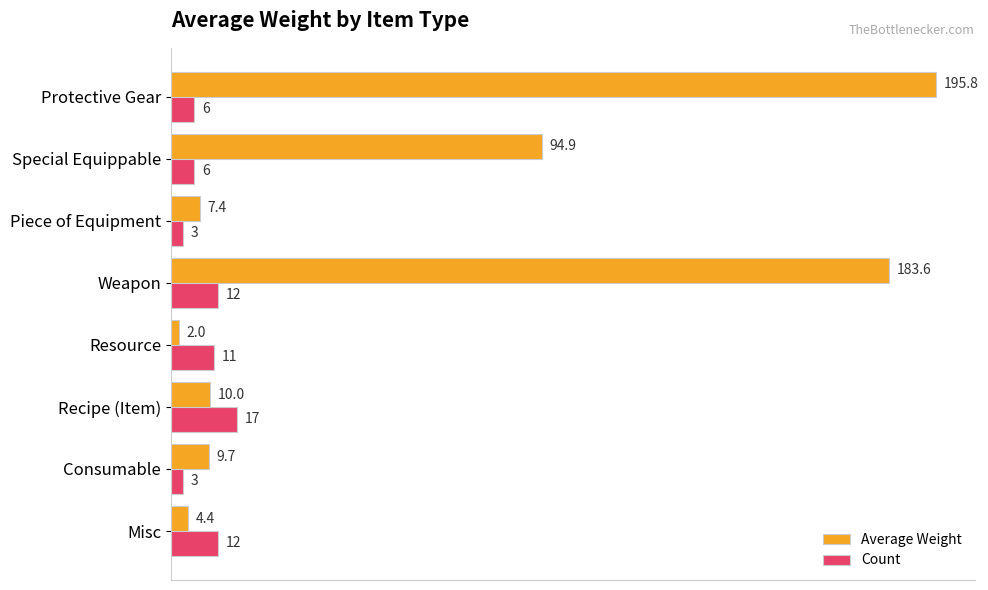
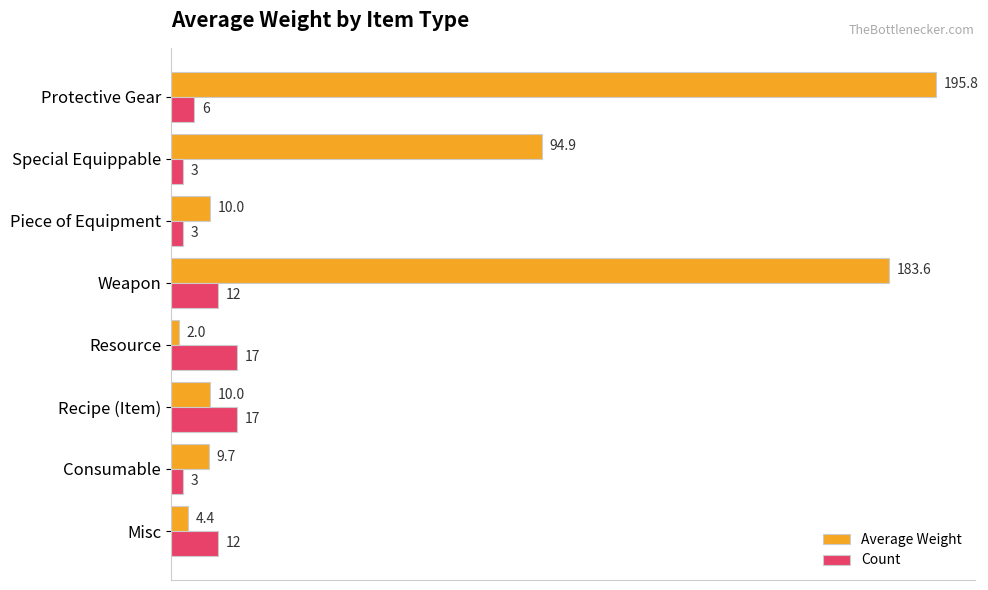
  {
    "Average Weight": {
      "Protective Gear": 195.8,
      "Special Equippable": 94.9,
-     "Piece of Equipment": 7.4,
+     "Piece of Equipment": 10.0,
      "Weapon": 183.6,
      "Resource": 2.0,
      "Recipe (Item)": 10.0,
      "Consumable": 9.7,
      "Misc": 4.4
    },
    "Count": {
      "Protective Gear": 6,
-     "Special Equippable": 6,
+     "Special Equippable": 3,
      "Piece of Equipment": 3,
      "Weapon": 12,
-     "Resource": 11,
+     "Resource": 17,
      "Recipe (Item)": 17,
      "Consumable": 3,
      "Misc": 12
    }
  }
